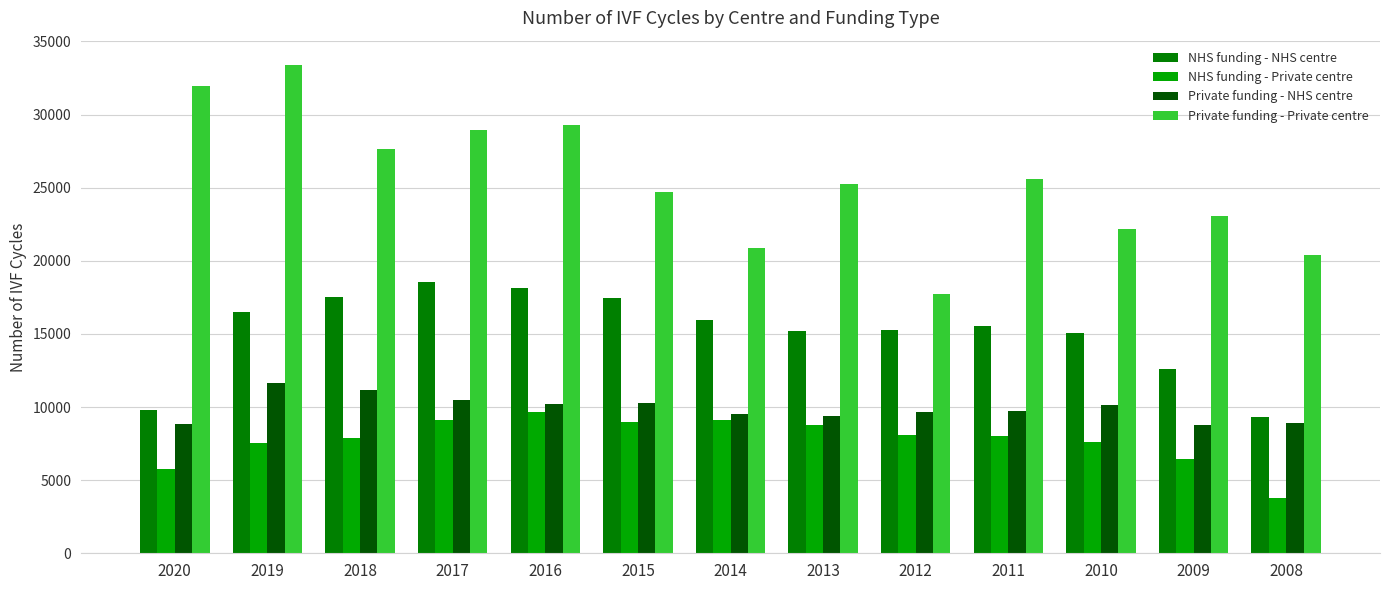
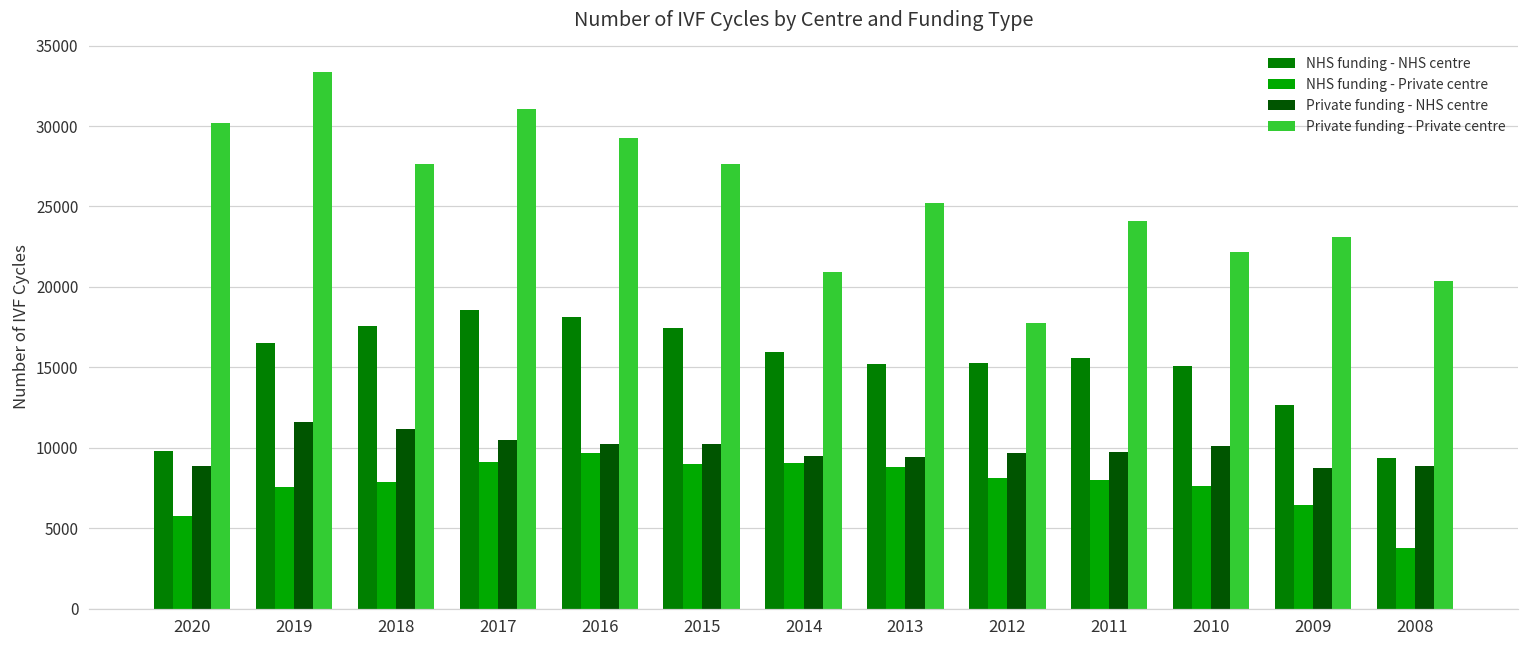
  {
    "Private funding - Private centre": {
-     "2020": 32000,
+     "2020": 30200,
      "2019": 33400,
      "2018": 27600,
-     "2017": 28900,
+     "2017": 31100,
      "2016": 29300,
-     "2015": 24700,
+     "2015": 27700,
      "2014": 20900,
      "2013": 25200,
      "2012": 17700,
-     "2011": 25600,
+     "2011": 24100,
      "2010": 22200,
      "2009": 23100,
      "2008": 20400
    }
  }
